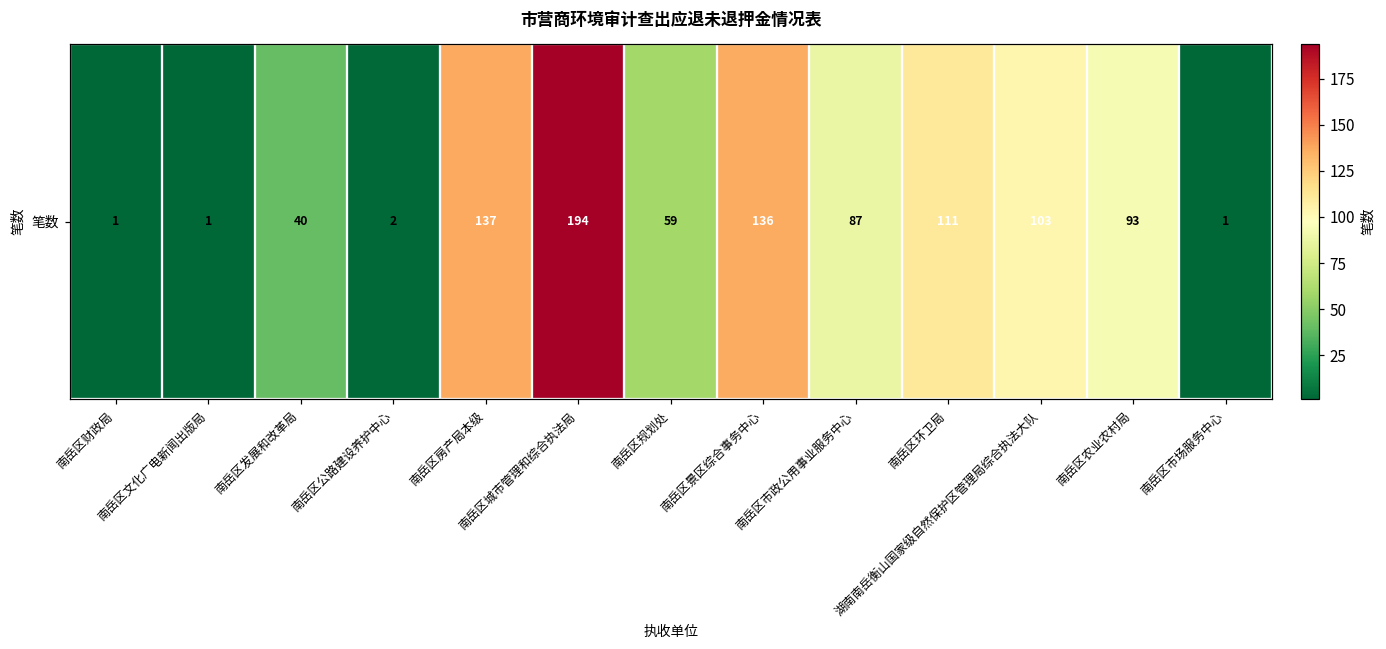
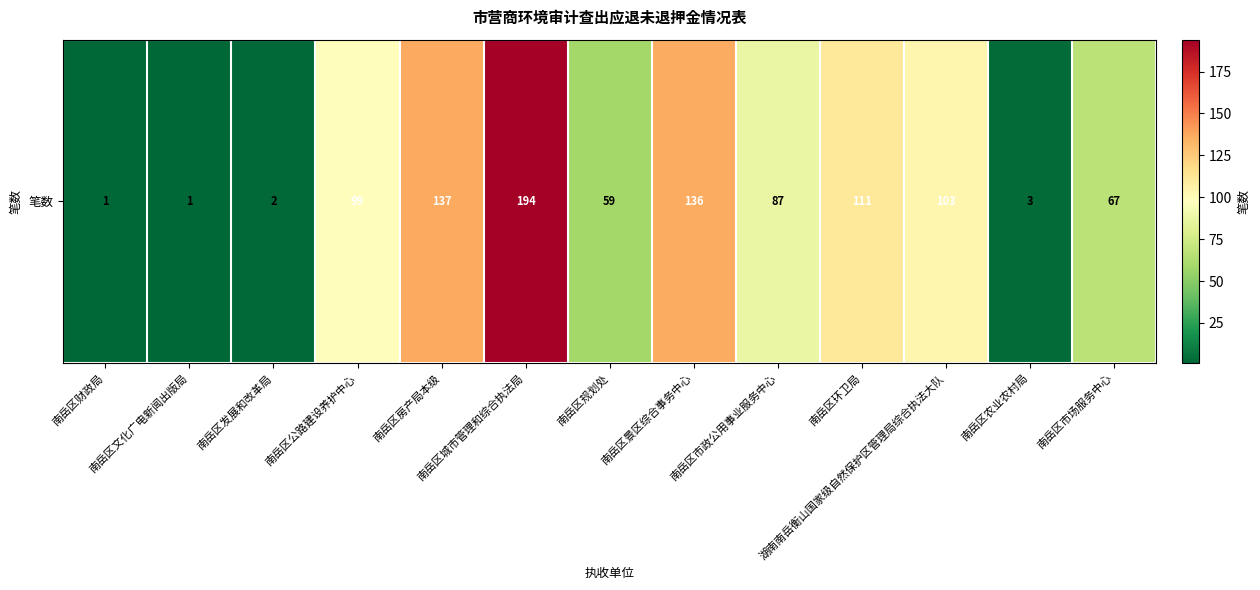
  {
    "笔数": {
      "南岳区财政局": 1,
      "南岳区文化广电新闻出版局": 1,
-     "南岳区发展和改革局": 40,
-     "南岳区公路建设养护中心": 2,
+     "南岳区发展和改革局": 2,
+     "南岳区公路建设养护中心": 99,
      "南岳区房产局本级": 137,
      "南岳区城市管理和综合执法局": 194,
      "南岳区规划处": 59,
      "南岳区景区综合事务中心": 136,
      "南岳区市政公用事业服务中心": 87,
      "南岳区环卫局": 111,
      "湖南南岳衡山国家级自然保护区管理局综合执法大队": 103,
-     "南岳区农业农村局": 93,
-     "南岳区市场服务中心": 1
+     "南岳区农业农村局": 3,
+     "南岳区市场服务中心": 67
    }
  }
